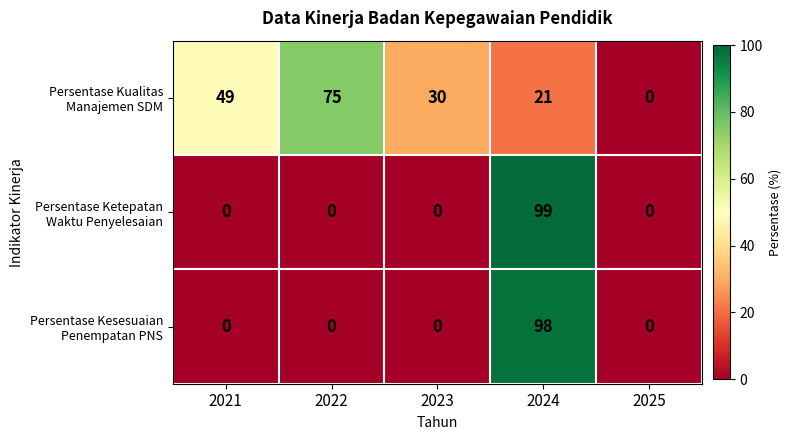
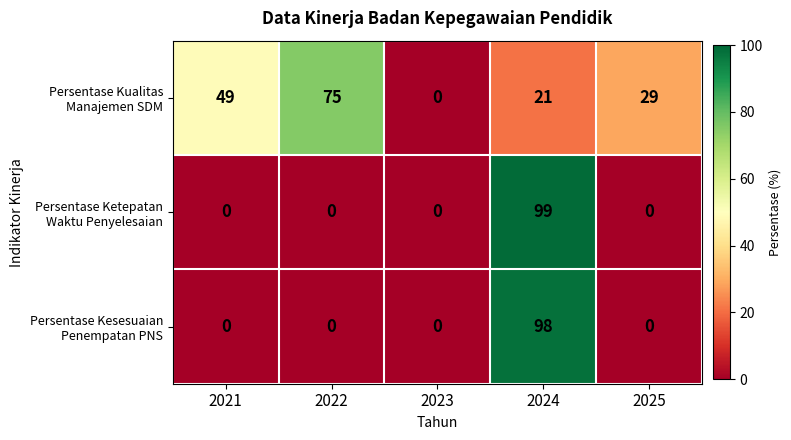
  {
    "Persentase Kualitas Manajemen SDM": {
      "2021": 49,
      "2022": 75,
-     "2023": 30,
+     "2023": 0,
      "2024": 21,
-     "2025": 0
+     "2025": 29
    },
    "Persentase Ketepatan Waktu Penyelesaian": {
      "2021": 0,
      "2022": 0,
      "2023": 0,
      "2024": 99,
      "2025": 0
    },
    "Persentase Kesesuaian Penempatan PNS": {
      "2021": 0,
      "2022": 0,
      "2023": 0,
      "2024": 98,
      "2025": 0
    }
  }
